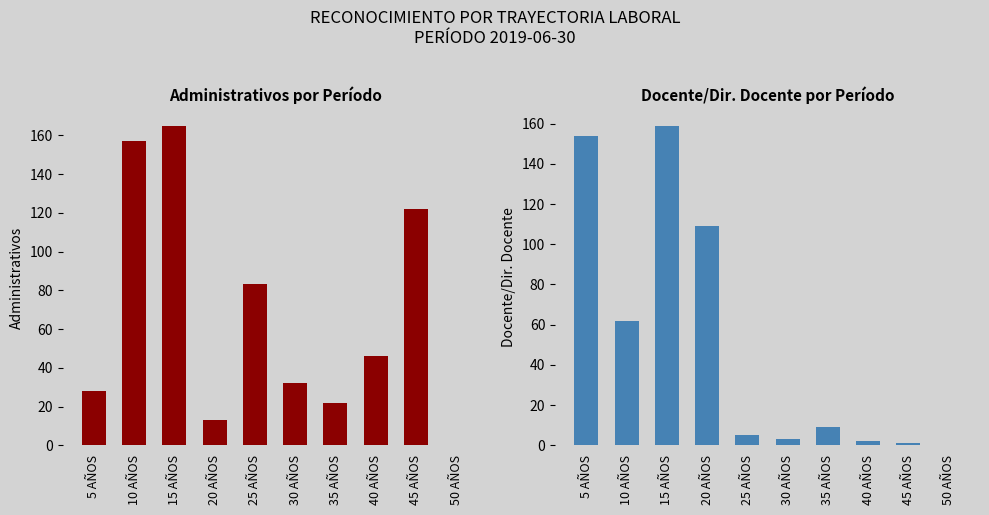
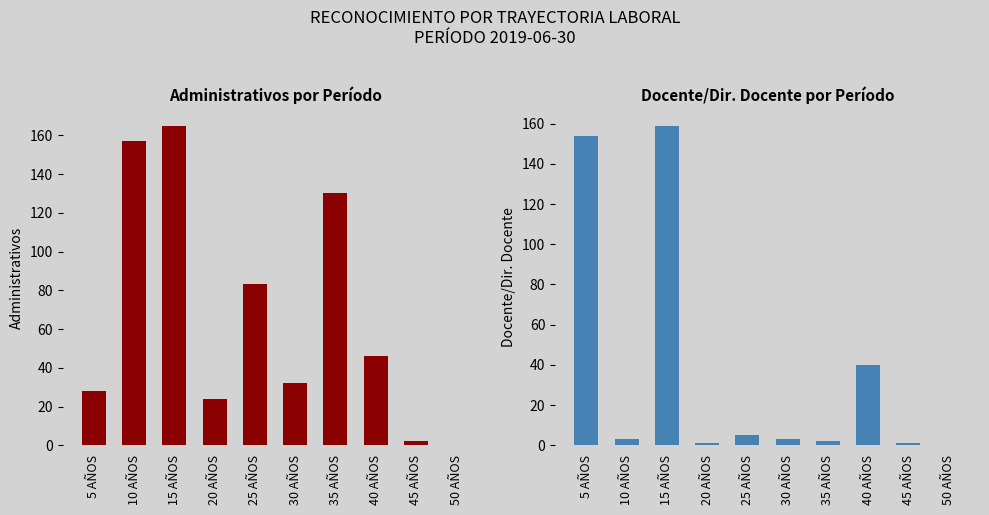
  {
    "Administrativos por Período": {
      "5 AÑOS": 28,
      "10 AÑOS": 157,
      "15 AÑOS": 165,
-     "20 AÑOS": 13,
+     "20 AÑOS": 24,
      "25 AÑOS": 83,
      "30 AÑOS": 32,
-     "35 AÑOS": 22,
+     "35 AÑOS": 130,
      "40 AÑOS": 46,
-     "45 AÑOS": 122,
+     "45 AÑOS": 2,
      "50 AÑOS": 0
    },
    "Docente/Dir. Docente por Período": {
      "5 AÑOS": 154,
-     "10 AÑOS": 62,
+     "10 AÑOS": 3,
      "15 AÑOS": 159,
-     "20 AÑOS": 109,
+     "20 AÑOS": 1,
      "25 AÑOS": 5,
      "30 AÑOS": 3,
-     "35 AÑOS": 9,
-     "40 AÑOS": 2,
+     "35 AÑOS": 2,
+     "40 AÑOS": 40,
      "50 AÑOS": 0
    }
  }
